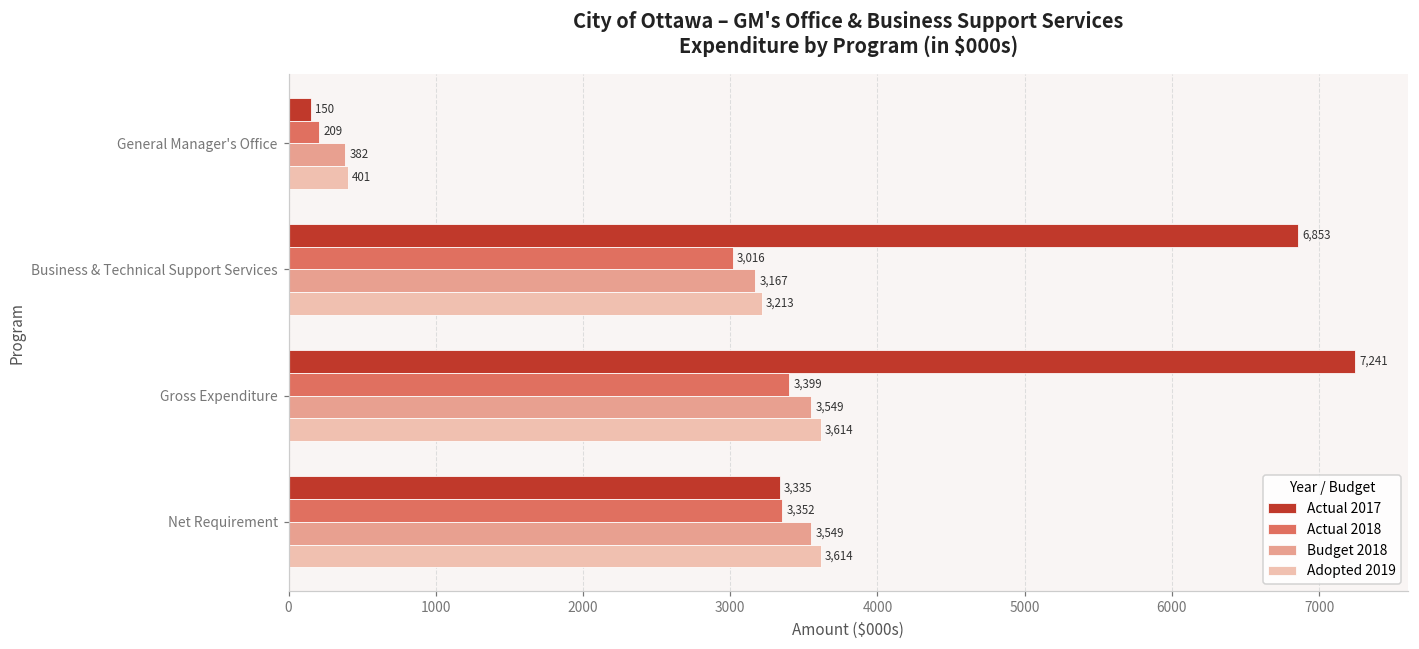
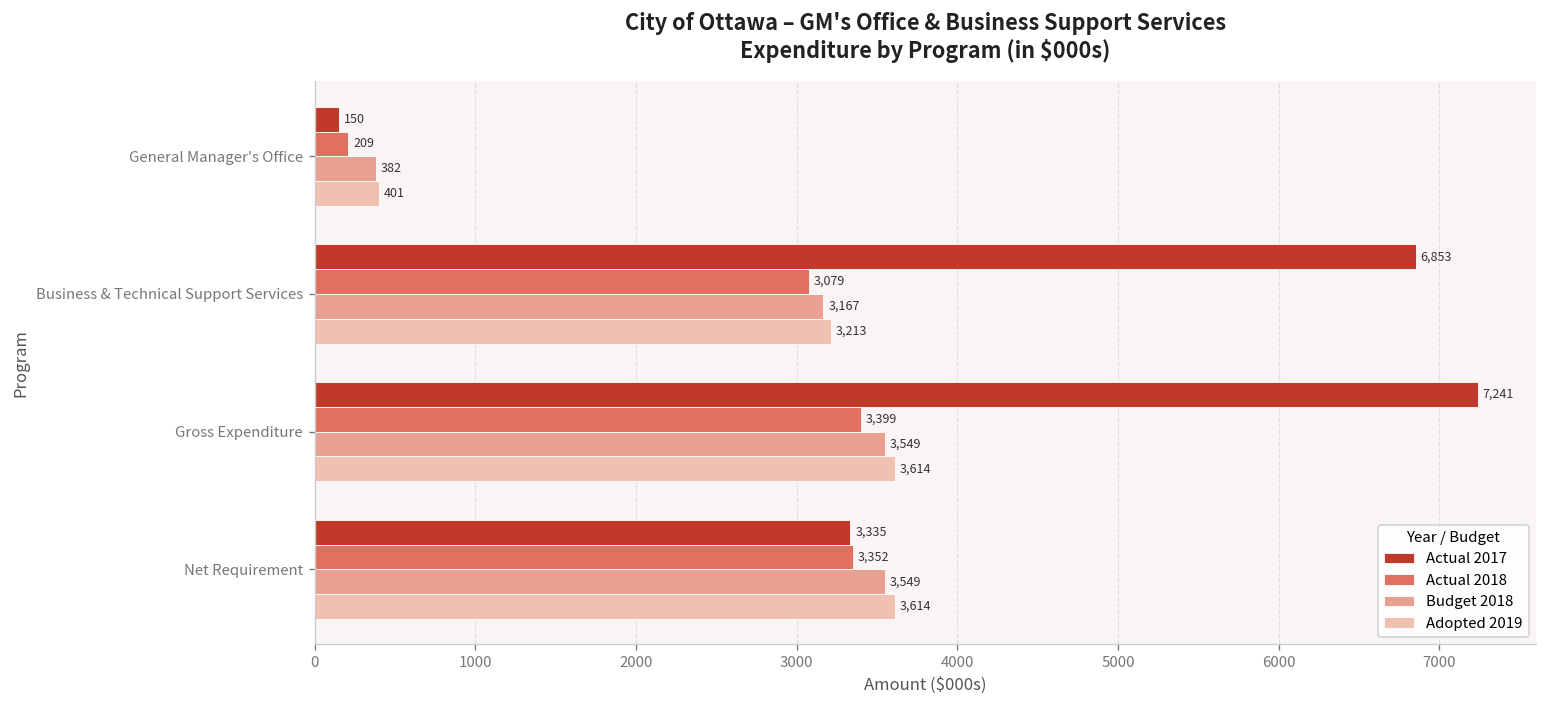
  {
    "Actual 2017": {
      "General Manager's Office": "150",
      "Business & Technical Support Services": "6,853",
      "Gross Expenditure": "7,241",
      "Net Requirement": "3,335"
    },
    "Actual 2018": {
      "General Manager's Office": "209",
-     "Business & Technical Support Services": "3,016",
+     "Business & Technical Support Services": "3,079",
      "Gross Expenditure": "3,399",
      "Net Requirement": "3,352"
    }
  }
